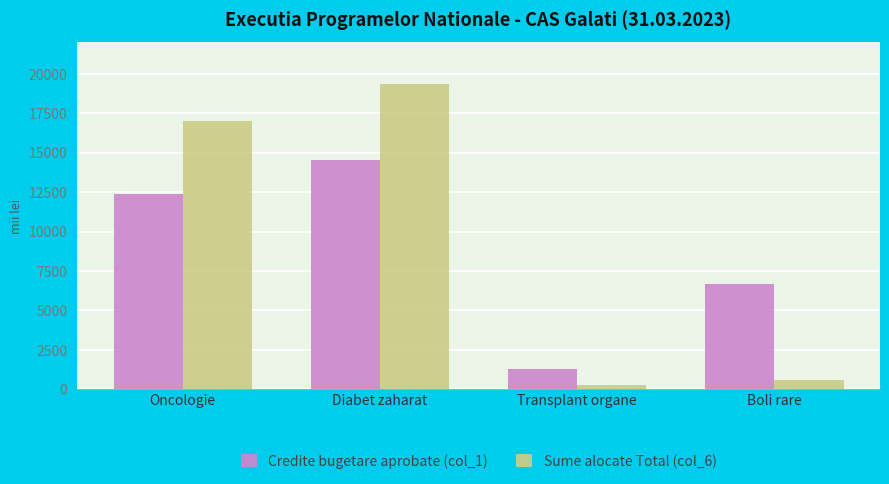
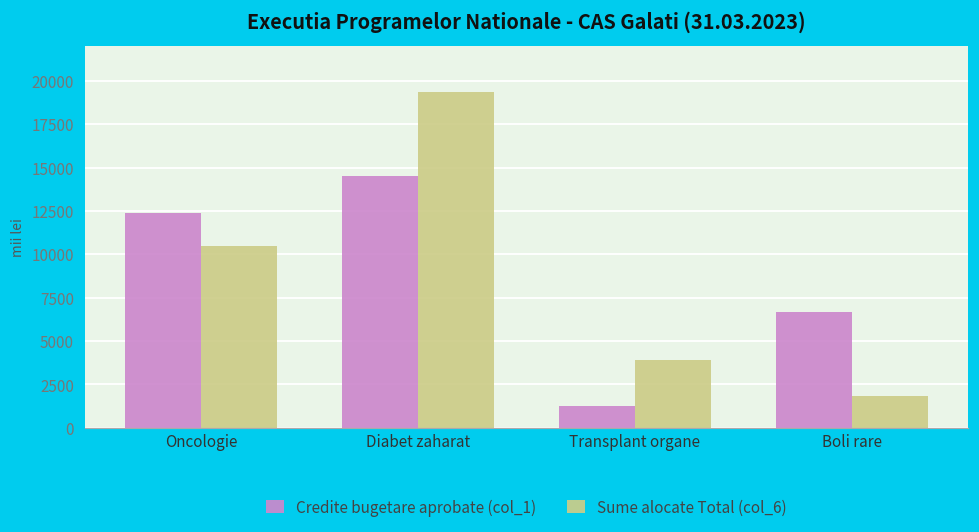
  {
    "Credite bugetare aprobate (col_1)": {
      "Oncologie": 12400,
      "Diabet zaharat": 14500,
      "Transplant organe": 1300,
      "Boli rare": 6700
    },
    "Sume alocate Total (col_6)": {
-     "Oncologie": 17000,
+     "Oncologie": 10500,
      "Diabet zaharat": 19300,
-     "Transplant organe": 300,
-     "Boli rare": 600
+     "Transplant organe": 3900,
+     "Boli rare": 1800
    }
  }
